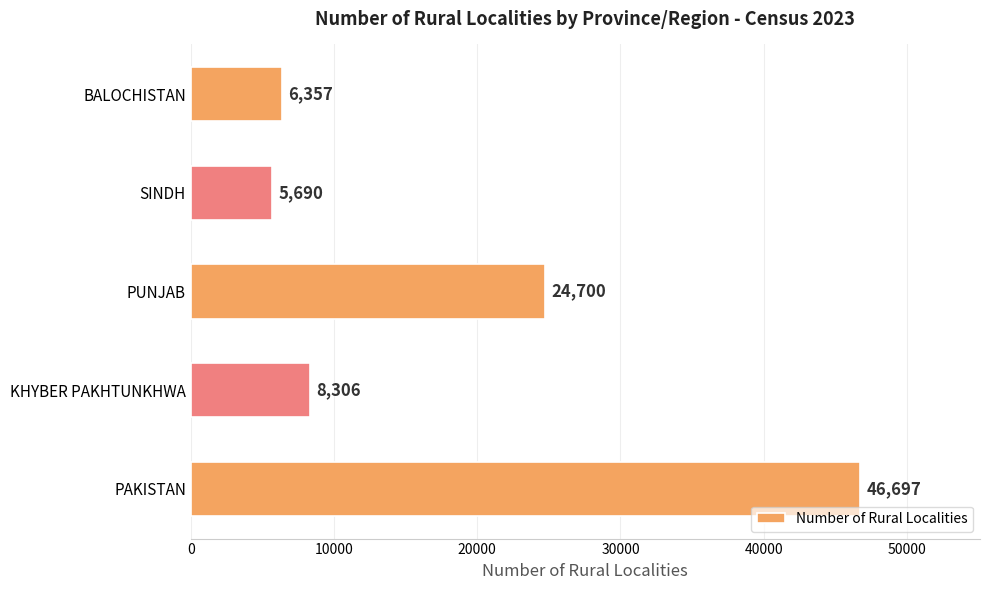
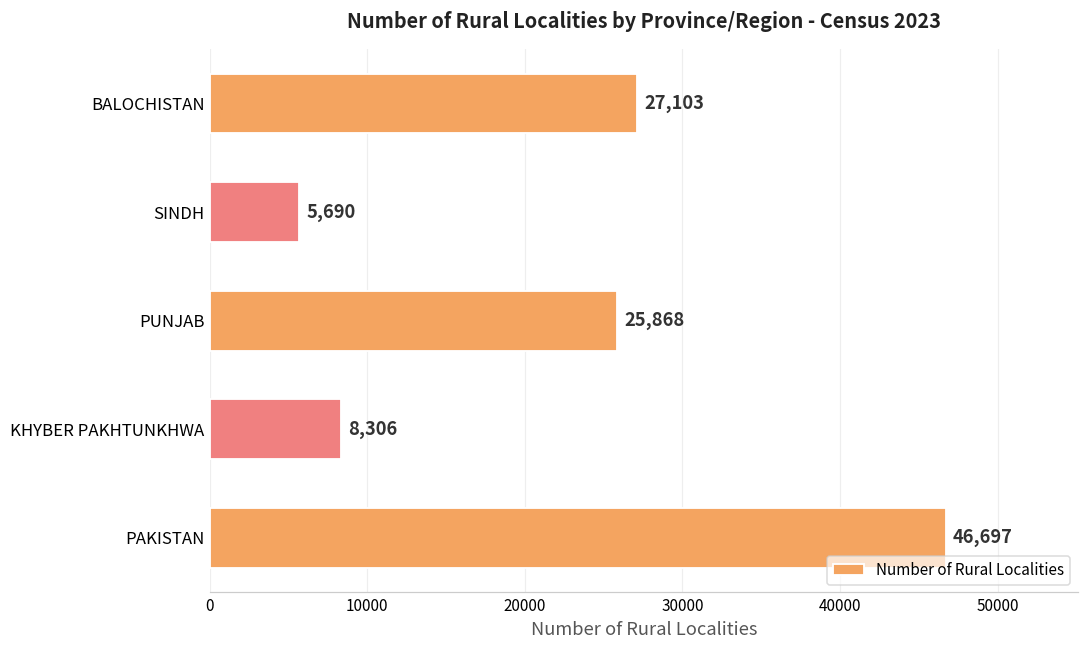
  {
-   "BALOCHISTAN": "6,357",
+   "BALOCHISTAN": "27,103",
    "SINDH": "5,690",
-   "PUNJAB": "24,700",
+   "PUNJAB": "25,868",
    "KHYBER PAKHTUNKHWA": "8,306",
    "PAKISTAN": "46,697"
  }
